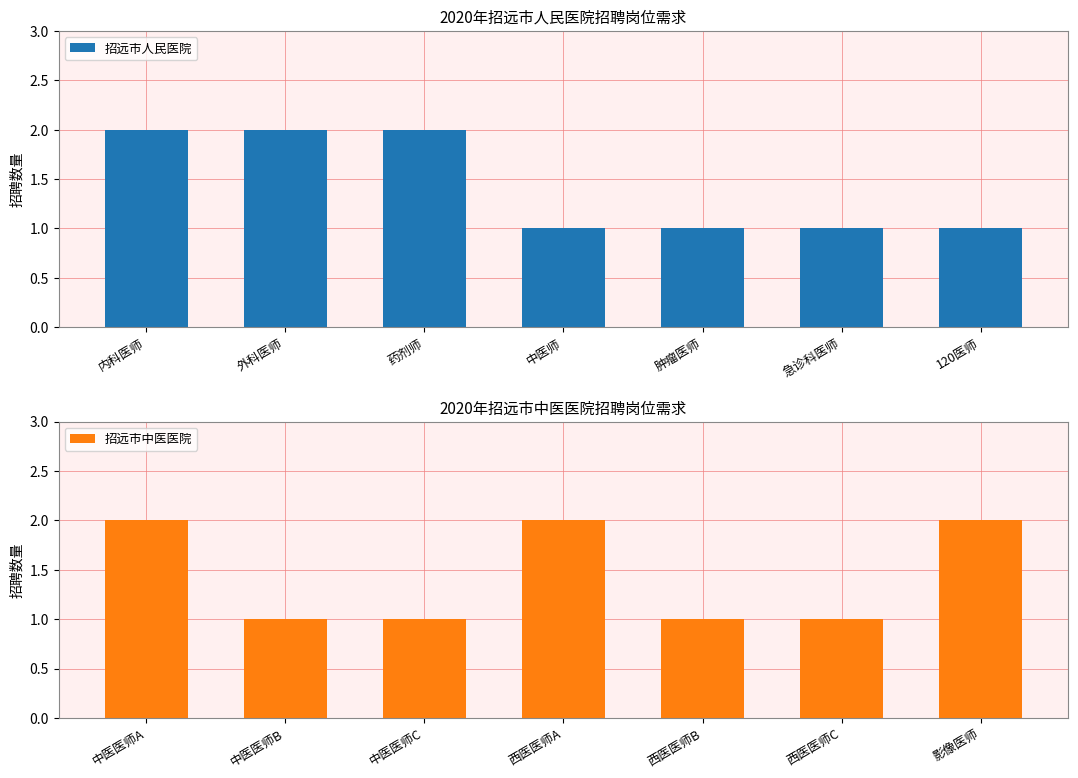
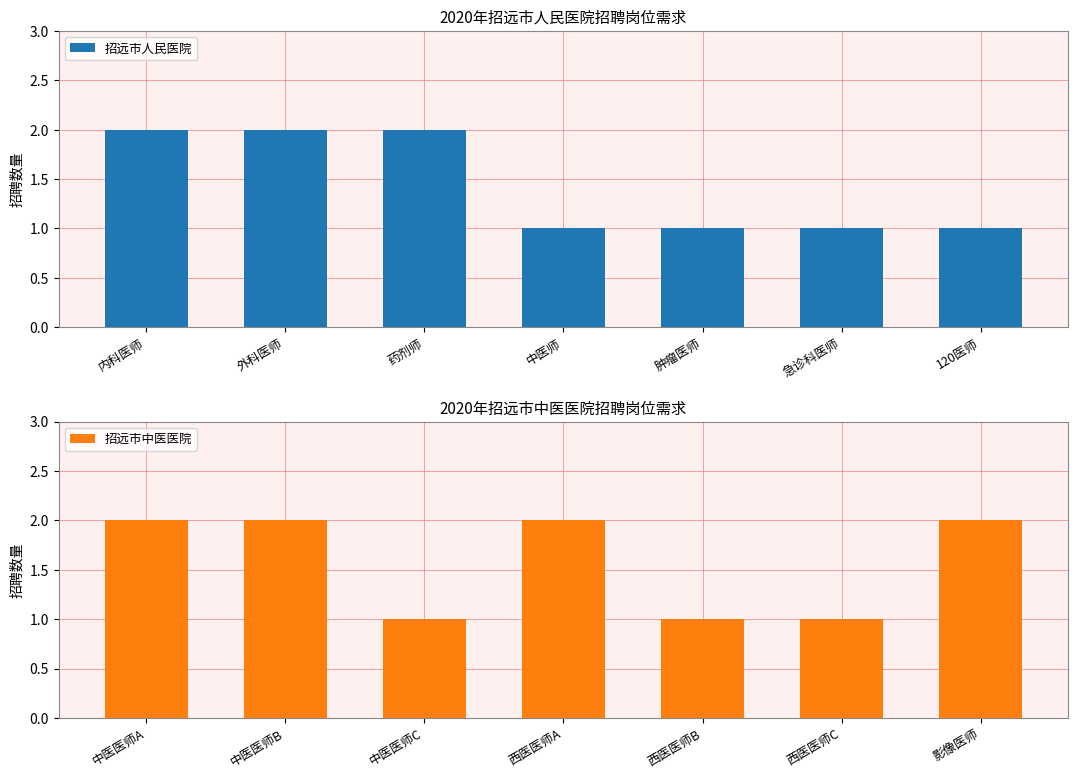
  {
    "2020年招远市人民医院招聘岗位需求": {
      "内科医师": 2.0,
      "外科医师": 2.0,
      "药剂师": 2.0,
      "中医师": 1.0,
      "肿瘤医师": 1.0,
      "急诊科医师": 1.0,
      "120医师": 1.0
    },
    "2020年招远市中医医院招聘岗位需求": {
      "中医医师A": 2,
-     "中医医师B": 1,
+     "中医医师B": 2,
      "中医医师C": 1,
      "西医医师A": 2,
      "西医医师B": 1,
      "西医医师C": 1,
      "影像医师": 2
    }
  }
